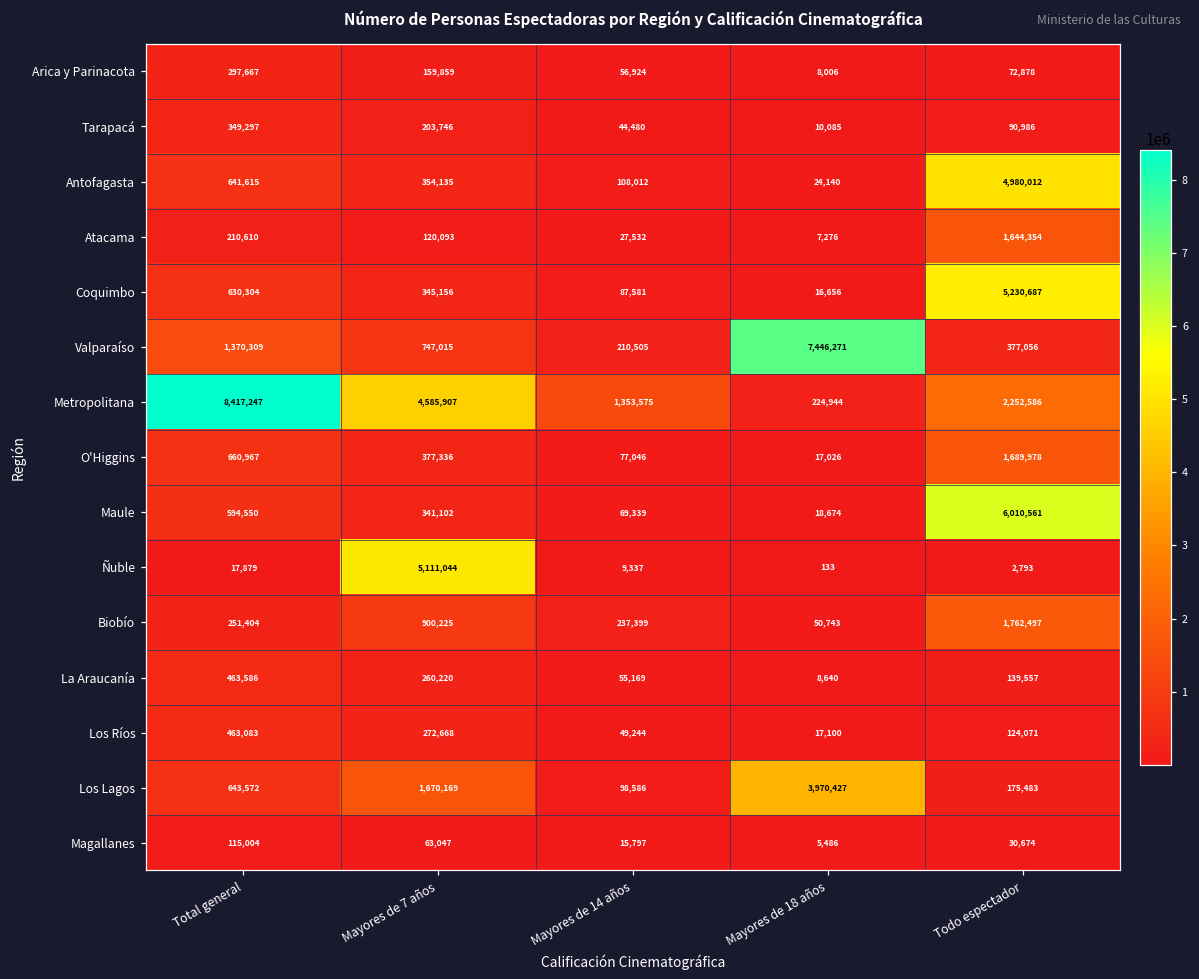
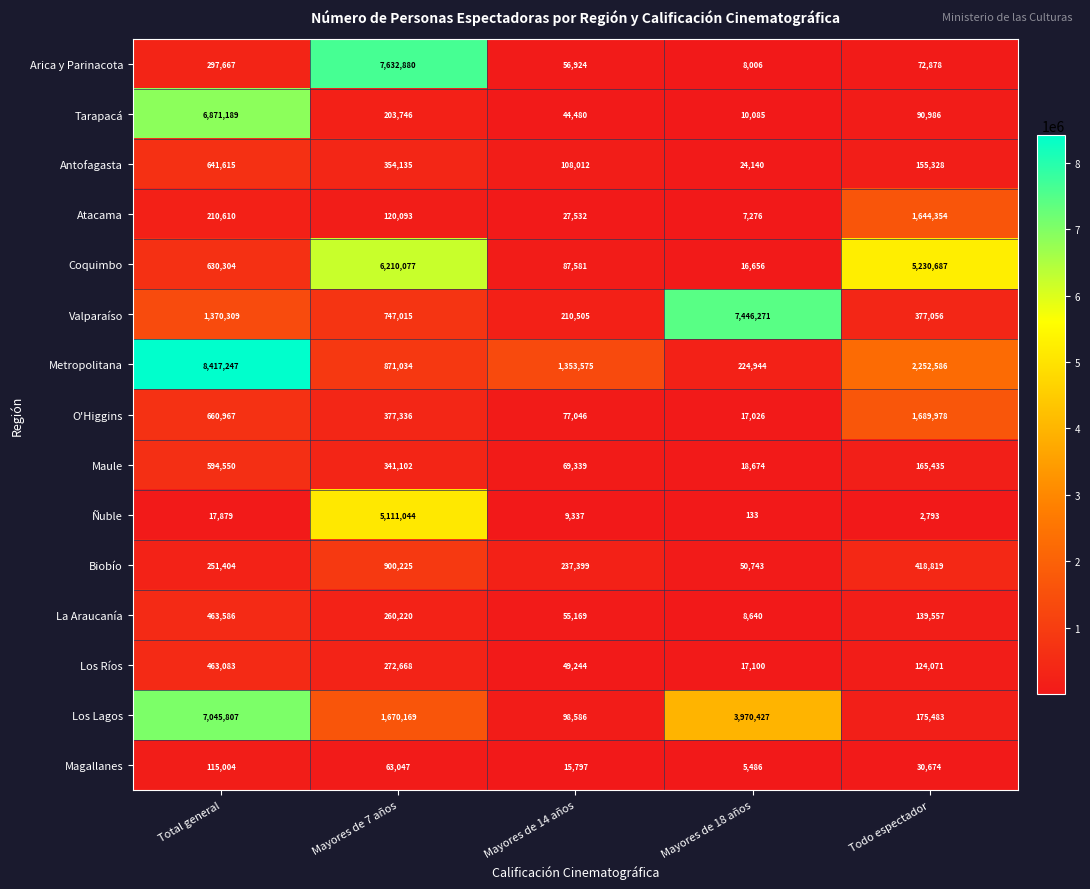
  {
    "Arica y Parinacota": {
      "Total general": "297,667",
-     "Mayores de 7 años": "159,859",
+     "Mayores de 7 años": "7,632,880",
      "Mayores de 14 años": "56,924",
      "Mayores de 18 años": "8,006",
      "Todo espectador": "72,878"
    },
    "Tarapacá": {
-     "Total general": "349,297",
+     "Total general": "6,871,189",
      "Mayores de 7 años": "203,746",
      "Mayores de 14 años": "44,480",
      "Mayores de 18 años": "10,085",
      "Todo espectador": "90,986"
    },
    "Antofagasta": {
      "Total general": "641,615",
      "Mayores de 7 años": "354,135",
      "Mayores de 14 años": "108,012",
      "Mayores de 18 años": "24,140",
-     "Todo espectador": "4,980,012"
+     "Todo espectador": "155,328"
    },
    "Atacama": {
      "Total general": "210,610",
      "Mayores de 7 años": "120,093",
      "Mayores de 14 años": "27,532",
      "Mayores de 18 años": "7,276",
      "Todo espectador": "1,644,354"
    },
    "Coquimbo": {
      "Total general": "630,304",
-     "Mayores de 7 años": "345,156",
+     "Mayores de 7 años": "6,210,077",
      "Mayores de 14 años": "87,581",
      "Mayores de 18 años": "16,656",
      "Todo espectador": "5,230,687"
    },
    "Valparaíso": {
      "Total general": "1,370,309",
      "Mayores de 7 años": "747,015",
      "Mayores de 14 años": "210,505",
      "Mayores de 18 años": "7,446,271",
      "Todo espectador": "377,056"
    },
    "Metropolitana": {
      "Total general": "8,417,247",
-     "Mayores de 7 años": "4,585,907",
+     "Mayores de 7 años": "871,034",
      "Mayores de 14 años": "1,353,575",
      "Mayores de 18 años": "224,944",
      "Todo espectador": "2,252,586"
    },
    "O'Higgins": {
      "Total general": "660,967",
      "Mayores de 7 años": "377,336",
      "Mayores de 14 años": "77,046",
      "Mayores de 18 años": "17,026",
      "Todo espectador": "1,689,978"
    },
    "Maule": {
      "Total general": "594,550",
      "Mayores de 7 años": "341,102",
      "Mayores de 14 años": "69,339",
      "Mayores de 18 años": "18,674",
-     "Todo espectador": "6,010,561"
+     "Todo espectador": "165,435"
    },
    "Ñuble": {
      "Total general": "17,879",
      "Mayores de 7 años": "5,111,044",
      "Mayores de 14 años": "9,337",
      "Mayores de 18 años": "133",
      "Todo espectador": "2,793"
    },
    "Biobío": {
      "Total general": "251,404",
      "Mayores de 7 años": "900,225",
      "Mayores de 14 años": "237,399",
      "Mayores de 18 años": "50,743",
-     "Todo espectador": "1,762,497"
+     "Todo espectador": "418,819"
    },
    "La Araucanía": {
      "Total general": "463,586",
      "Mayores de 7 años": "260,220",
      "Mayores de 14 años": "55,169",
      "Mayores de 18 años": "8,640",
      "Todo espectador": "139,557"
    },
    "Los Ríos": {
      "Total general": "463,083",
      "Mayores de 7 años": "272,668",
      "Mayores de 14 años": "49,244",
      "Mayores de 18 años": "17,100",
      "Todo espectador": "124,071"
    },
    "Los Lagos": {
-     "Total general": "643,572",
+     "Total general": "7,045,807",
      "Mayores de 7 años": "1,670,169",
      "Mayores de 14 años": "98,586",
      "Mayores de 18 años": "3,970,427",
      "Todo espectador": "175,483"
    },
    "Magallanes": {
      "Total general": "115,004",
      "Mayores de 7 años": "63,047",
      "Mayores de 14 años": "15,797",
      "Mayores de 18 años": "5,486",
      "Todo espectador": "30,674"
    }
  }
